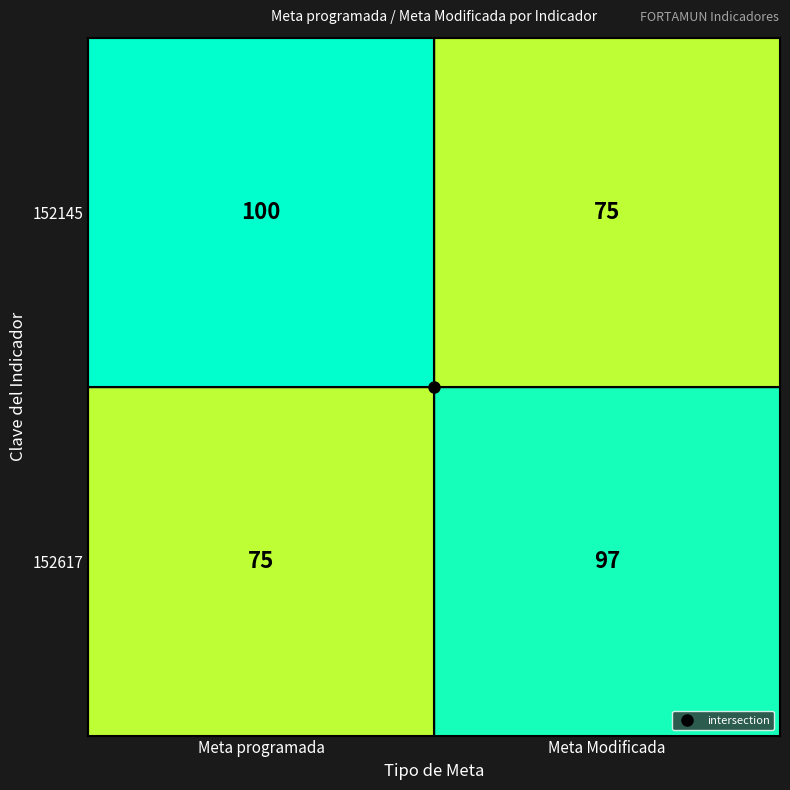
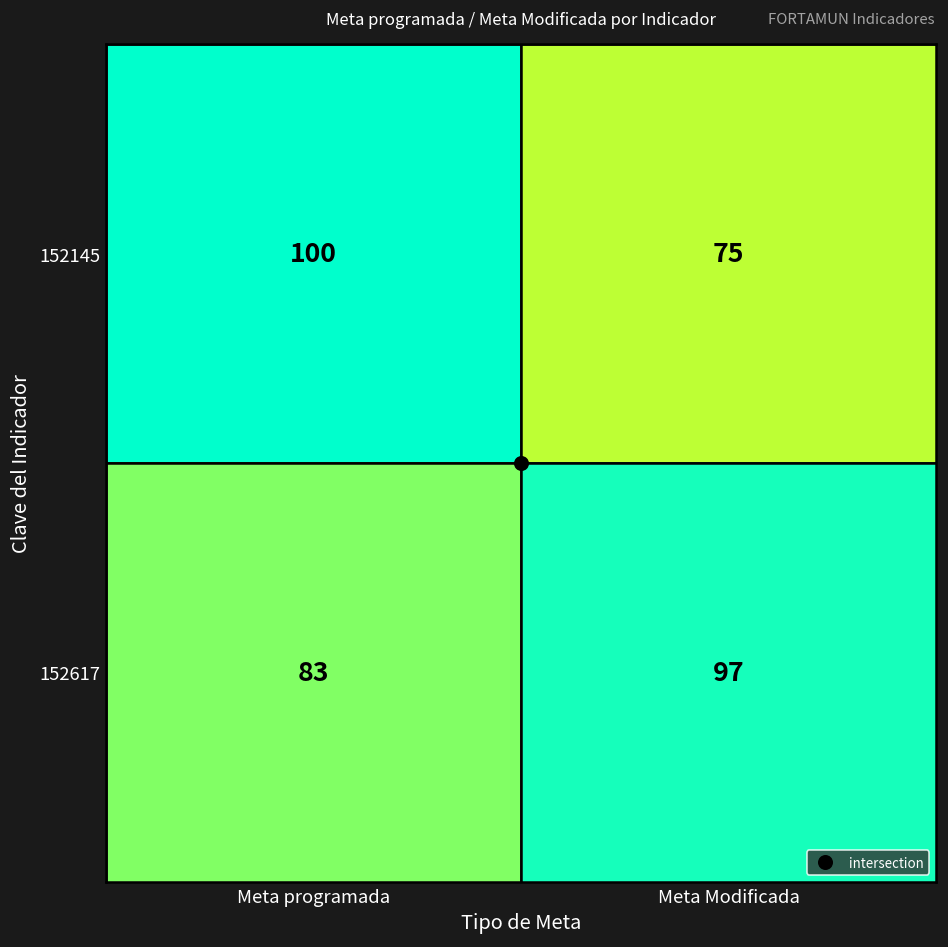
  {
    "152145": {
      "Meta programada": 100,
      "Meta Modificada": 75
    },
    "152617": {
-     "Meta programada": 75,
+     "Meta programada": 83,
      "Meta Modificada": 97
    }
  }
